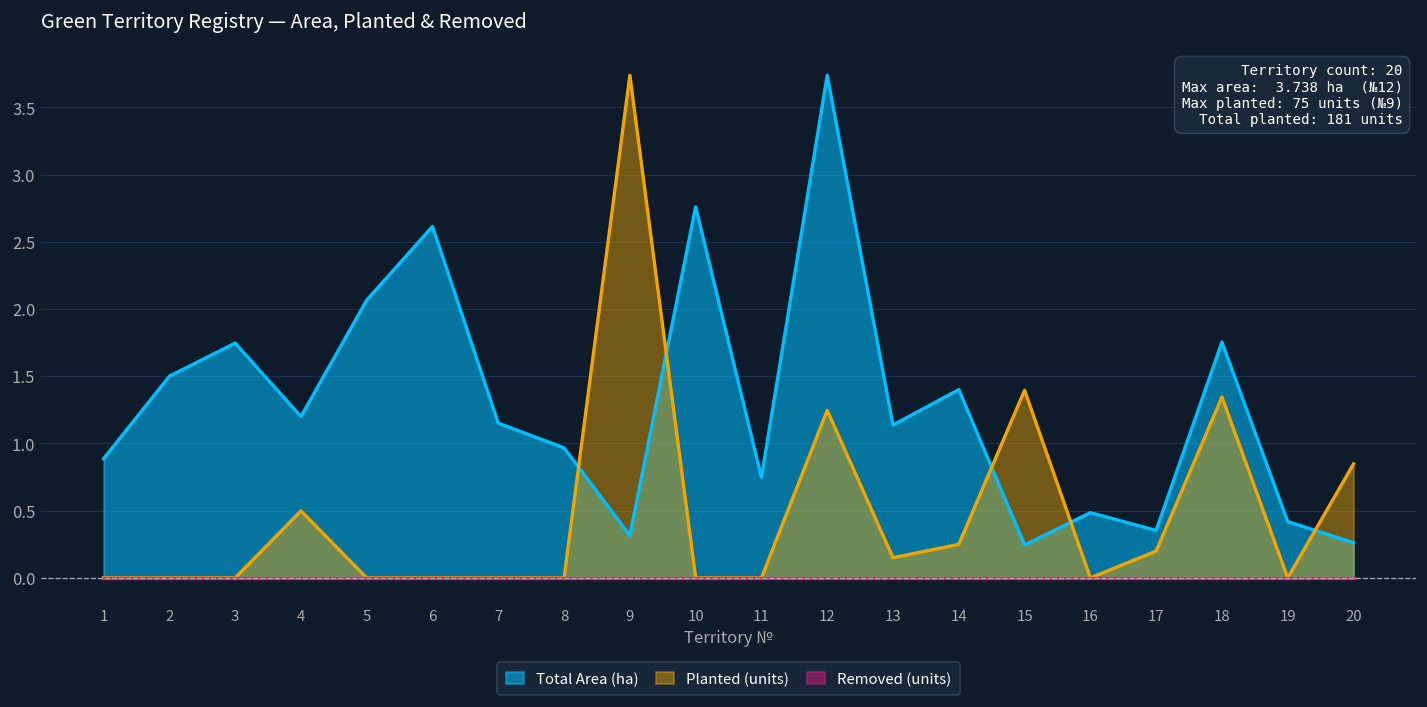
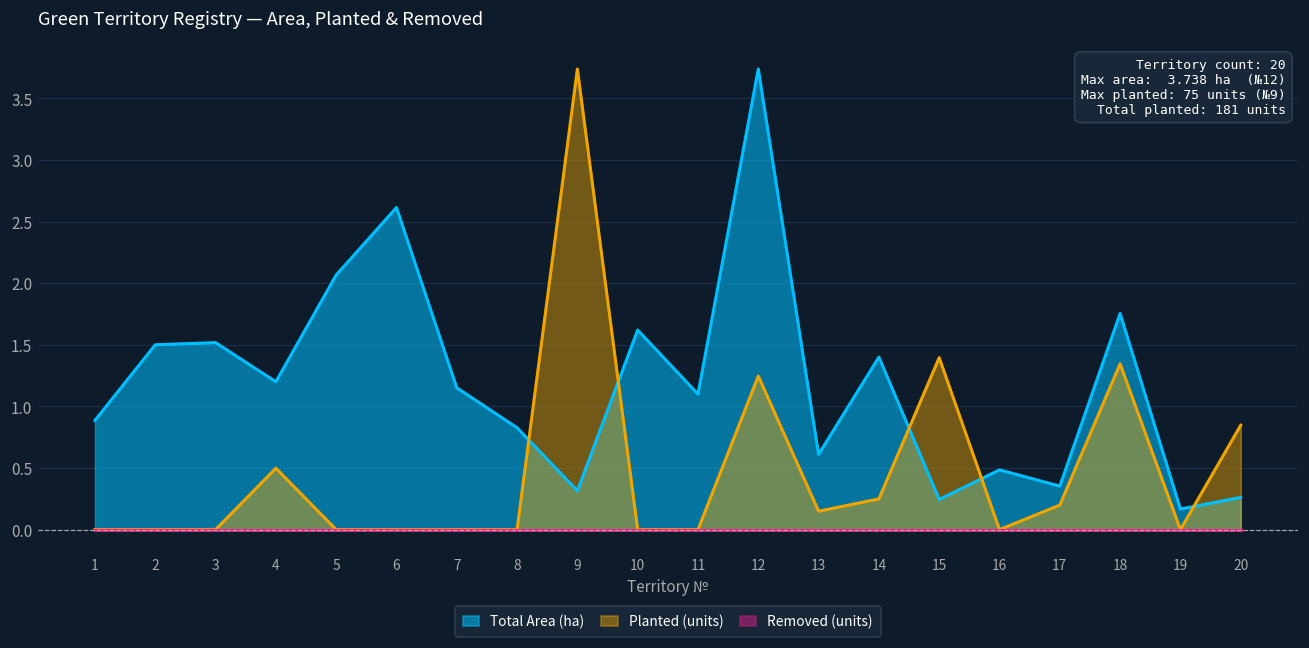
  {
    "Total Area (ha)": {
      "1": 0.89,
      "2": 1.50,
-     "3": 1.75,
+     "3": 1.52,
      "4": 1.20,
      "5": 2.07,
      "6": 2.61,
      "7": 1.15,
-     "8": 0.97,
+     "8": 0.83,
      "9": 0.32,
-     "10": 2.76,
-     "11": 0.75,
+     "10": 1.62,
+     "11": 1.10,
      "12": 3.74,
-     "13": 1.14,
+     "13": 0.61,
      "14": 1.40,
      "15": 0.24,
      "16": 0.49,
      "17": 0.35,
      "18": 1.75,
-     "19": 0.42,
+     "19": 0.17,
      "20": 0.26
    },
    "Planted (units)": {
      "4": 0.50,
      "9": 3.74,
      "12": 1.25,
      "13": 0.15,
      "14": 0.25,
      "15": 1.40,
      "17": 0.20,
      "18": 1.35,
      "20": 0.85
    },
    "Removed (units)": {
      "4": 0.00,
      "9": 0.00,
      "12": 0.00,
      "13": 0.00,
      "14": 0.00,
      "15": 0.00,
      "17": 0.00,
      "18": 0.00,
      "20": 0.00
    }
  }
